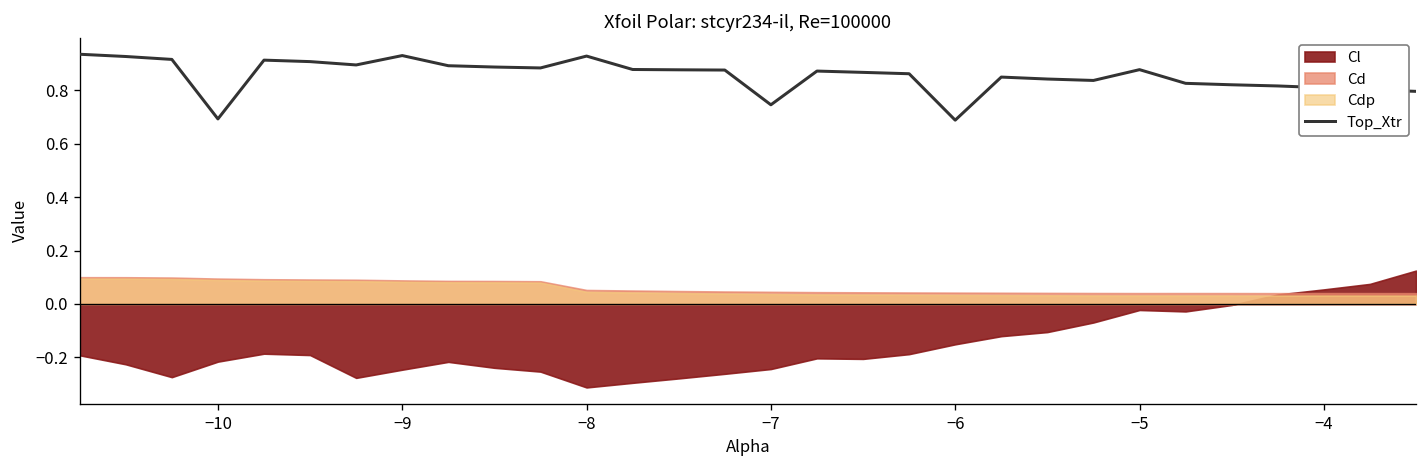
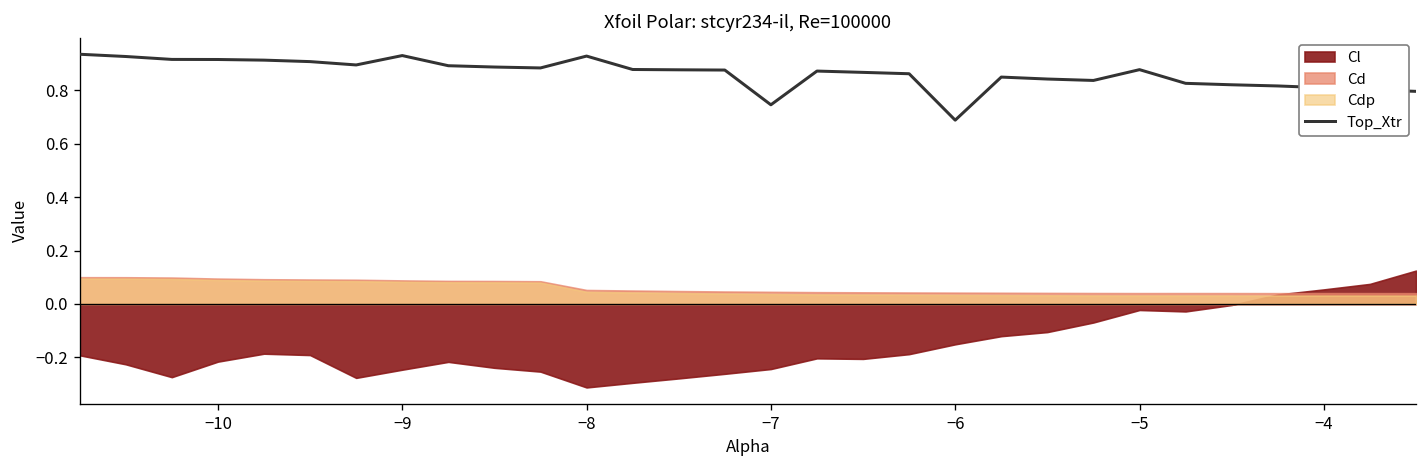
  {
    "Top_Xtr": {
-     "−10": 0.69,
+     "−10": 0.91,
      "−9": 0.93,
      "−8": 0.93,
      "−7": 0.75,
      "−6": 0.69,
      "−5": 0.88
    },
    "Cl": {
      "−4": 0.05
    }
  }
